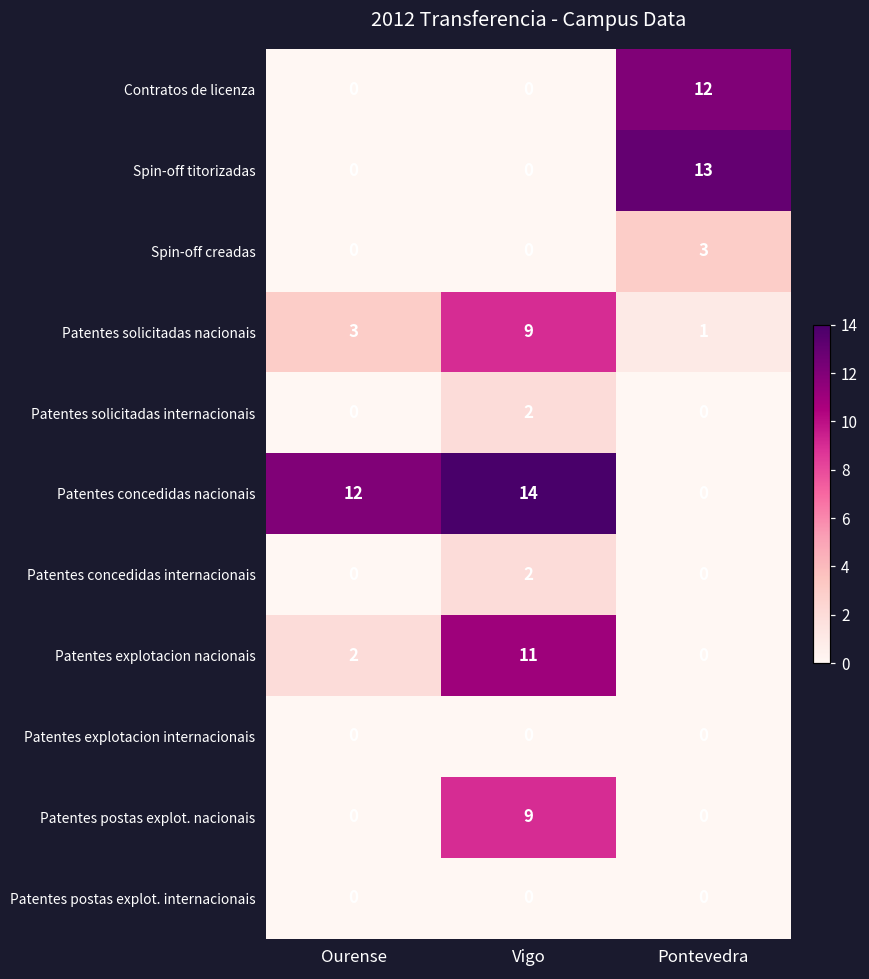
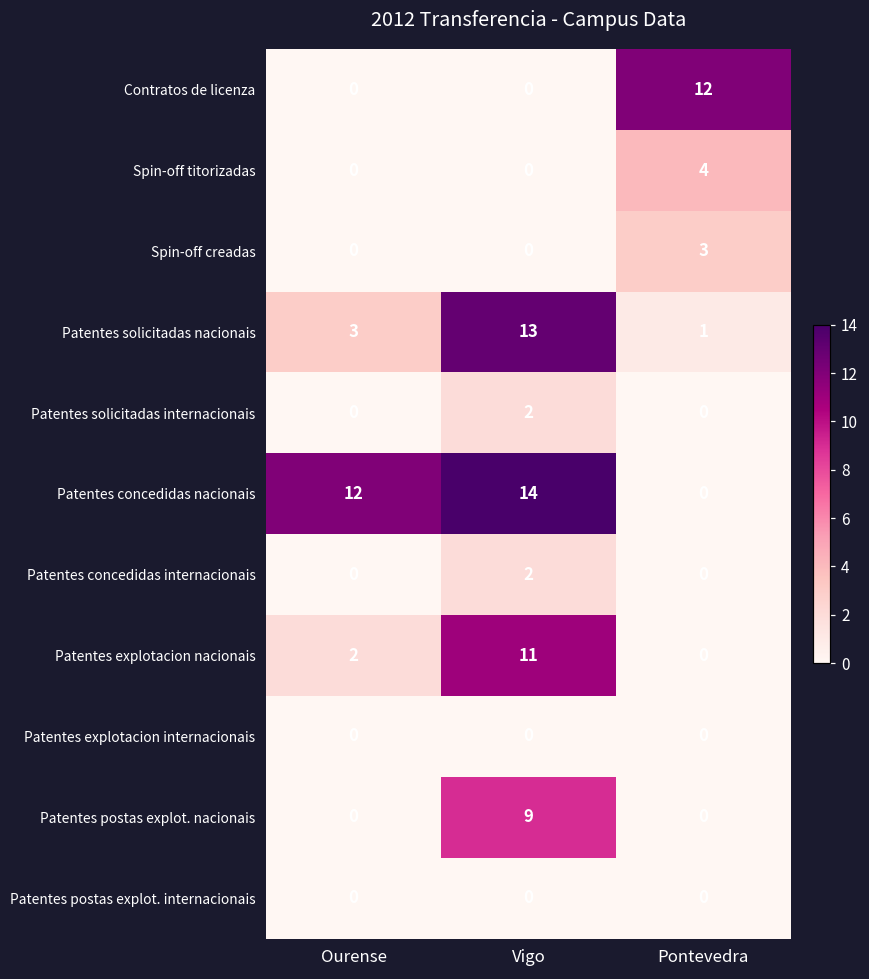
  {
    "Contratos de licenza": {
      "Pontevedra": 12
    },
    "Spin-off titorizadas": {
-     "Pontevedra": 13
+     "Pontevedra": 4
    },
    "Spin-off creadas": {
      "Pontevedra": 3
    },
    "Patentes solicitadas nacionais": {
      "Ourense": 3,
-     "Vigo": 9
+     "Vigo": 13
    },
    "Patentes concedidas nacionais": {
      "Ourense": 12,
      "Vigo": 14
    },
    "Patentes explotacion nacionais": {
      "Vigo": 11
    },
    "Patentes postas explot. nacionais": {
      "Vigo": 9
    }
  }
